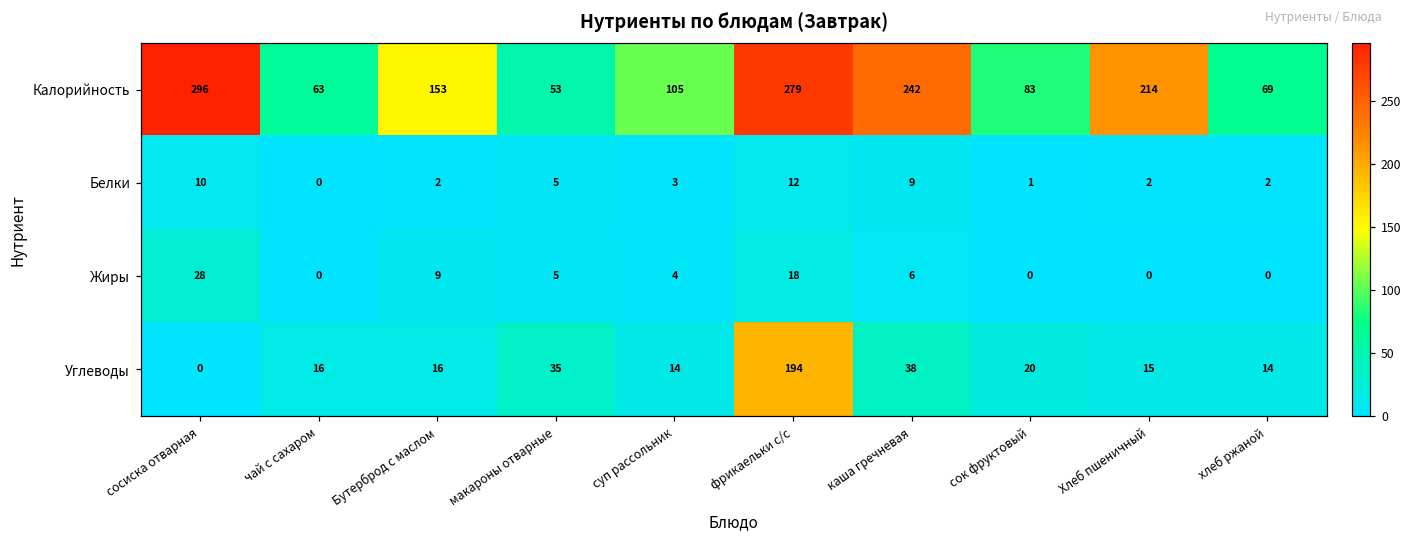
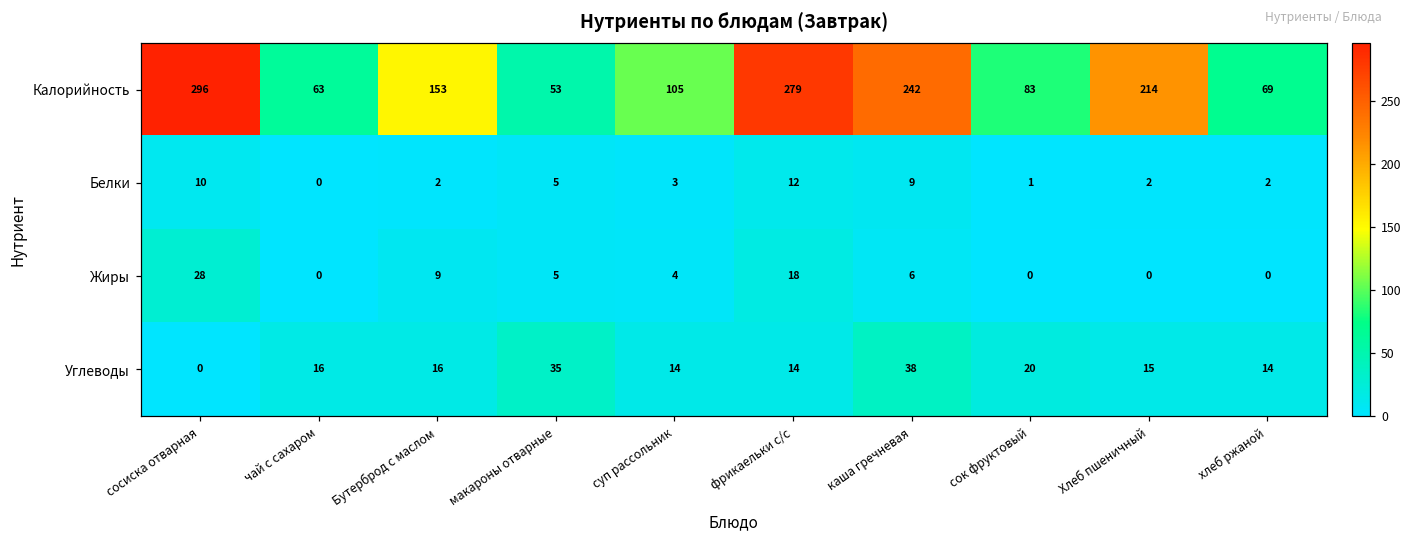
  {
    "Калорийность": {
      "сосиска отварная": 296,
      "чай с сахаром": 63,
      "Бутерброд с маслом": 153,
      "макароны отварные": 53,
      "суп рассольник": 105,
      "фрикаельки с/с": 279,
      "каша гречневая": 242,
      "сок фруктовый": 83,
      "Хлеб пшеничный": 214,
      "хлеб ржаной": 69
    },
    "Белки": {
      "сосиска отварная": 10,
      "чай с сахаром": 0,
      "Бутерброд с маслом": 2,
      "макароны отварные": 5,
      "суп рассольник": 3,
      "фрикаельки с/с": 12,
      "каша гречневая": 9,
      "сок фруктовый": 1,
      "Хлеб пшеничный": 2,
      "хлеб ржаной": 2
    },
    "Жиры": {
      "сосиска отварная": 28,
      "чай с сахаром": 0,
      "Бутерброд с маслом": 9,
      "макароны отварные": 5,
      "суп рассольник": 4,
      "фрикаельки с/с": 18,
      "каша гречневая": 6,
      "сок фруктовый": 0,
      "Хлеб пшеничный": 0,
      "хлеб ржаной": 0
    },
    "Углеводы": {
      "сосиска отварная": 0,
      "чай с сахаром": 16,
      "Бутерброд с маслом": 16,
      "макароны отварные": 35,
      "суп рассольник": 14,
-     "фрикаельки с/с": 194,
+     "фрикаельки с/с": 14,
      "каша гречневая": 38,
      "сок фруктовый": 20,
      "Хлеб пшеничный": 15,
      "хлеб ржаной": 14
    }
  }
